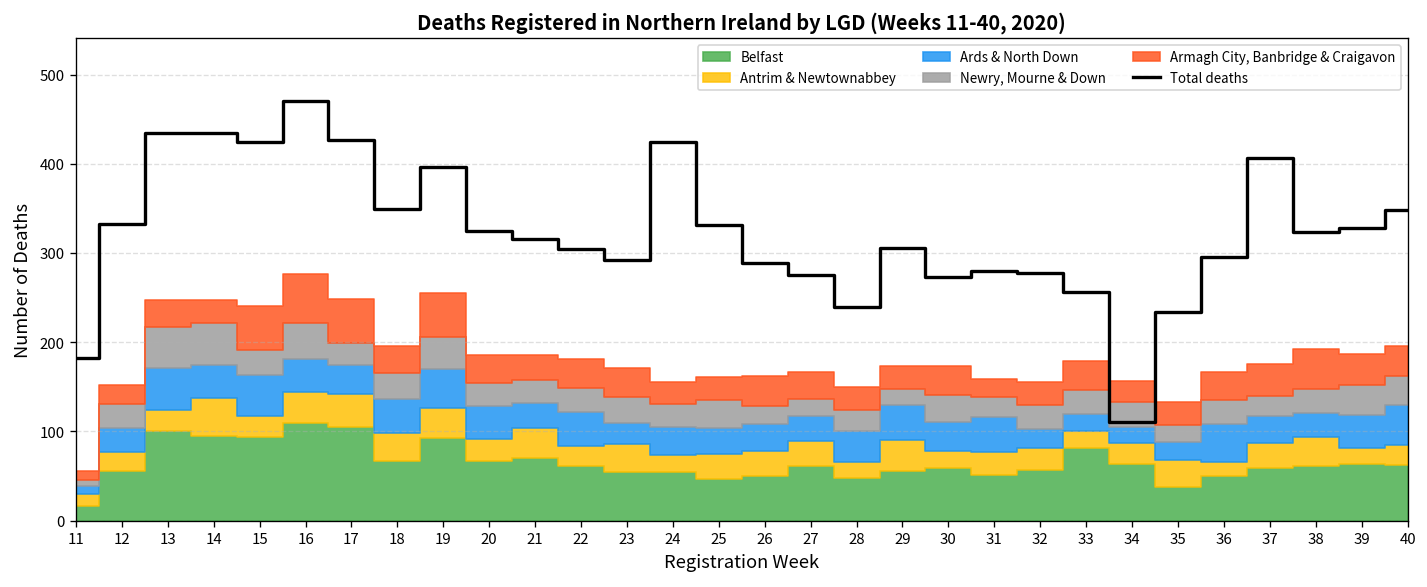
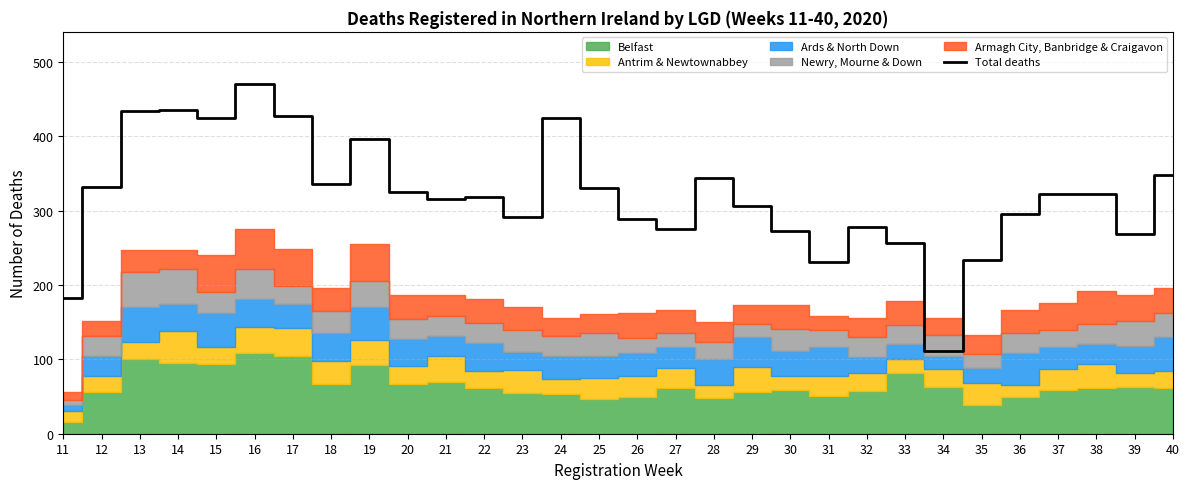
  {
    "Total deaths": {
      "11": 180,
      "12": 330,
      "13": 430,
      "14": 440,
      "15": 420,
      "16": 470,
      "17": 430,
-     "18": 350,
+     "18": 340,
      "19": 400,
      "20": 330,
      "21": 320,
-     "22": 300,
+     "22": 320,
      "23": 290,
      "24": 420,
      "25": 330,
      "26": 290,
      "27": 280,
-     "28": 240,
+     "28": 340,
      "29": 310,
      "30": 270,
-     "31": 280,
+     "31": 230,
      "32": 280,
      "33": 260,
      "34": 110,
      "35": 230,
      "36": 300,
-     "37": 410,
+     "37": 320,
      "38": 320,
-     "39": 330,
+     "39": 270,
      "40": 350
    }
  }
